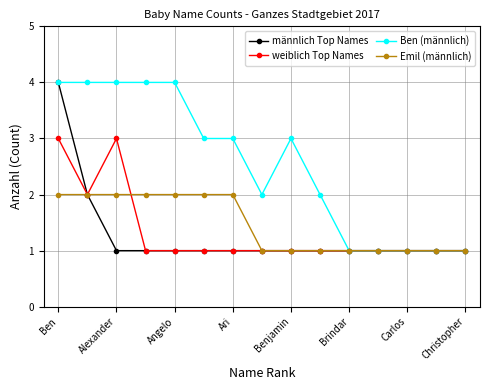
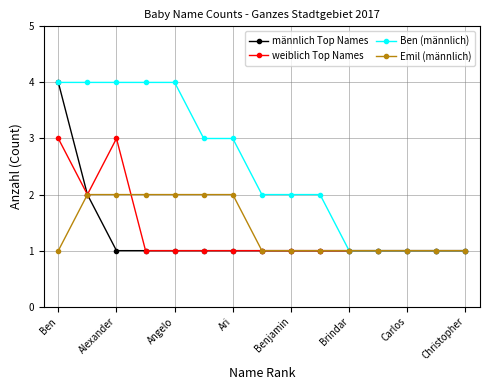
  {
    "männlich Top Names": {
      "Alexander": 1
    },
    "weiblich Top Names": {
      "Ben": 3,
      "Alexander": 3
    },
    "Ben (männlich)": {
      "Alexander": 4,
      "Angelo": 4,
      "Ari": 3,
-     "Benjamin": 3
+     "Benjamin": 2
    },
    "Emil (männlich)": {
-     "Ben": 2,
+     "Ben": 1,
      "Alexander": 2,
      "Angelo": 2,
      "Ari": 2
    }
  }
